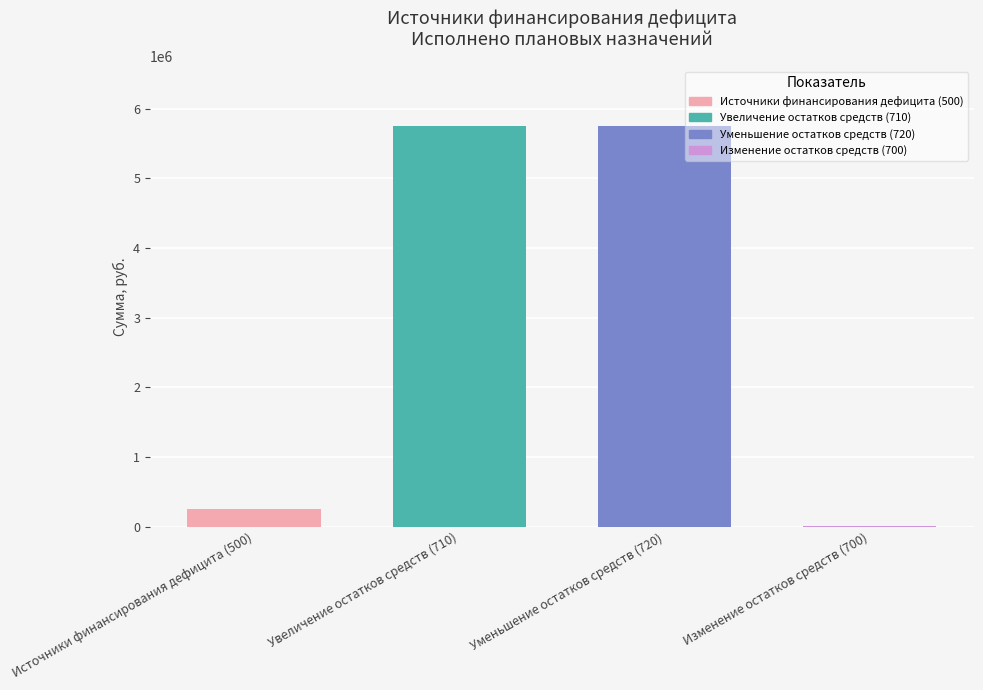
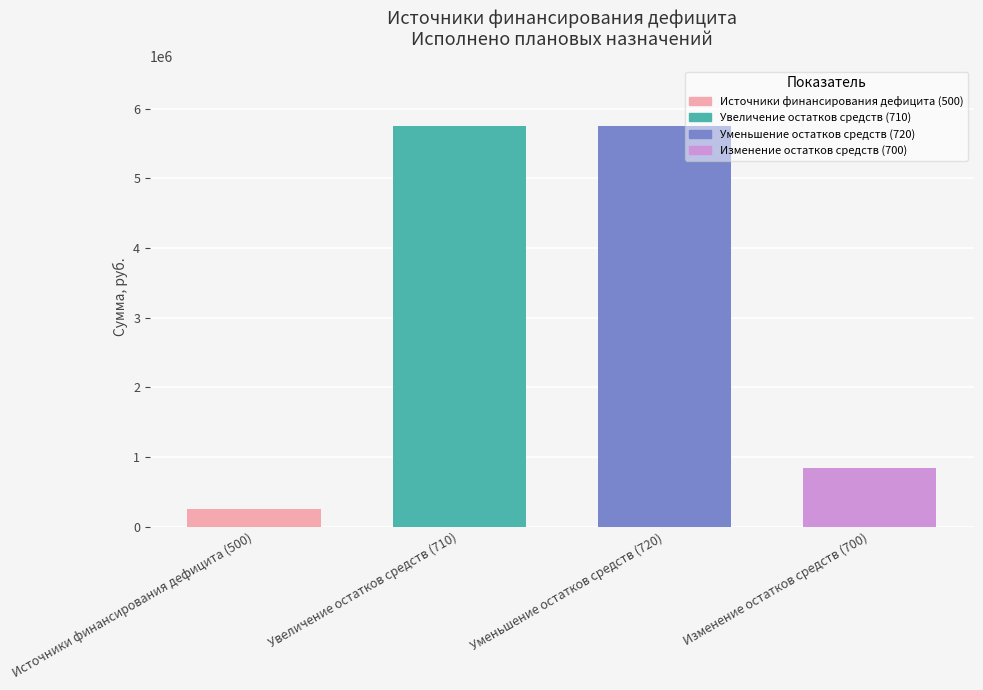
  {
    "Источники финансирования дефицита (500)": 300000,
    "Увеличение остатков средств (710)": 5700000,
    "Уменьшение остатков средств (720)": 5700000,
-   "Изменение остатков средств (700)": 0
+   "Изменение остатков средств (700)": 800000
  }
